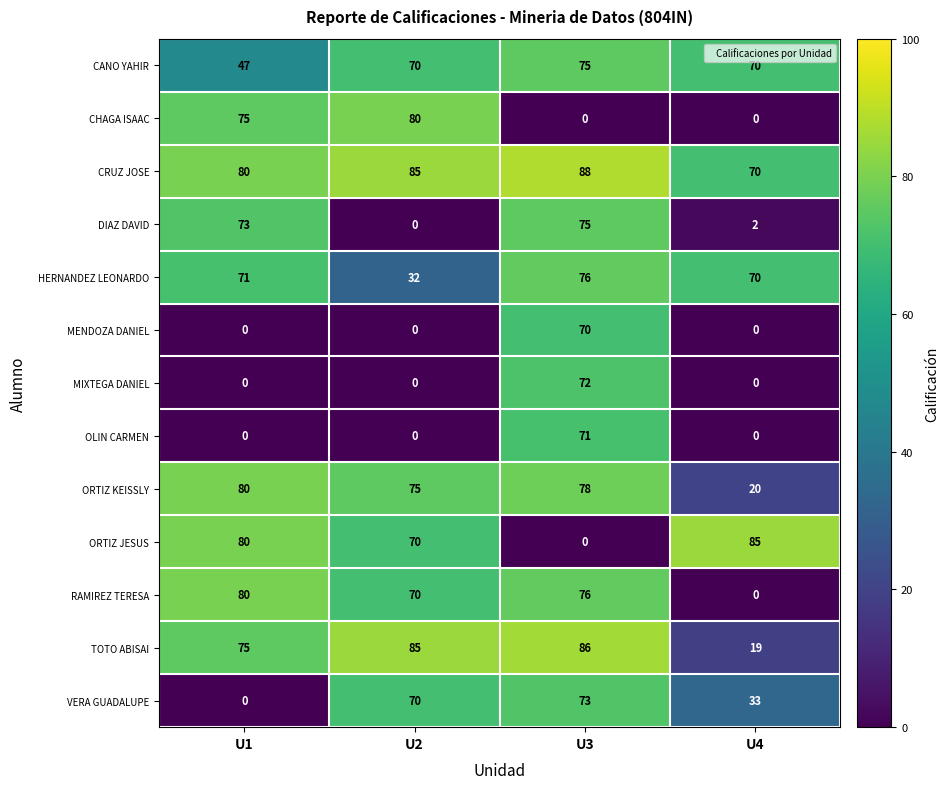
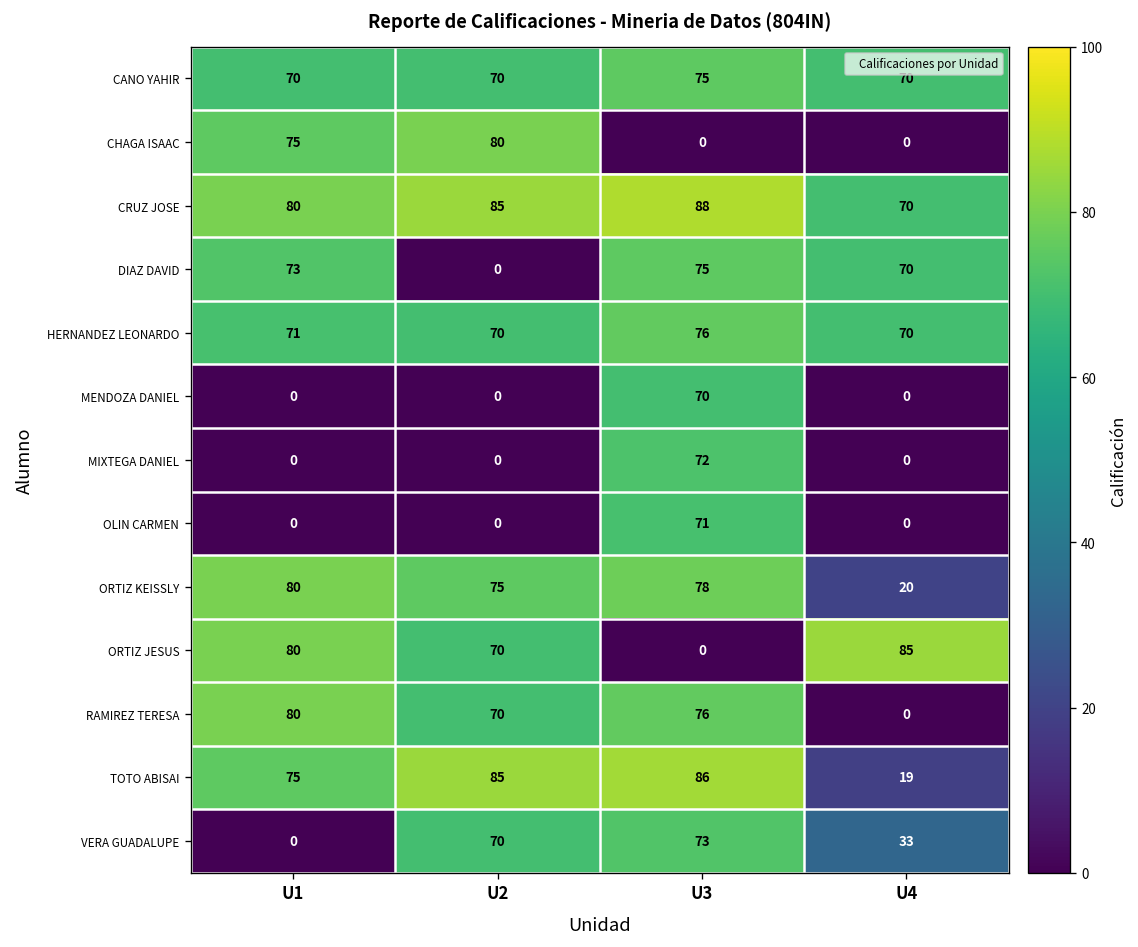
  {
    "CANO YAHIR": {
-     "U1": 47,
+     "U1": 70,
      "U2": 70,
      "U3": 75
    },
    "CHAGA ISAAC": {
      "U1": 75,
      "U2": 80,
      "U3": 0,
      "U4": 0
    },
    "CRUZ JOSE": {
      "U1": 80,
      "U2": 85,
      "U3": 88,
      "U4": 70
    },
    "DIAZ DAVID": {
      "U1": 73,
      "U2": 0,
      "U3": 75,
-     "U4": 2
+     "U4": 70
    },
    "HERNANDEZ LEONARDO": {
      "U1": 71,
-     "U2": 32,
+     "U2": 70,
      "U3": 76,
      "U4": 70
    },
    "MENDOZA DANIEL": {
      "U1": 0,
      "U2": 0,
      "U3": 70,
      "U4": 0
    },
    "MIXTEGA DANIEL": {
      "U1": 0,
      "U2": 0,
      "U3": 72,
      "U4": 0
    },
    "OLIN CARMEN": {
      "U1": 0,
      "U2": 0,
      "U3": 71,
      "U4": 0
    },
    "ORTIZ KEISSLY": {
      "U1": 80,
      "U2": 75,
      "U3": 78,
      "U4": 20
    },
    "ORTIZ JESUS": {
      "U1": 80,
      "U2": 70,
      "U3": 0,
      "U4": 85
    },
    "RAMIREZ TERESA": {
      "U1": 80,
      "U2": 70,
      "U3": 76,
      "U4": 0
    },
    "TOTO ABISAI": {
      "U1": 75,
      "U2": 85,
      "U3": 86,
      "U4": 19
    },
    "VERA GUADALUPE": {
      "U1": 0,
      "U2": 70,
      "U3": 73,
      "U4": 33
    }
  }
